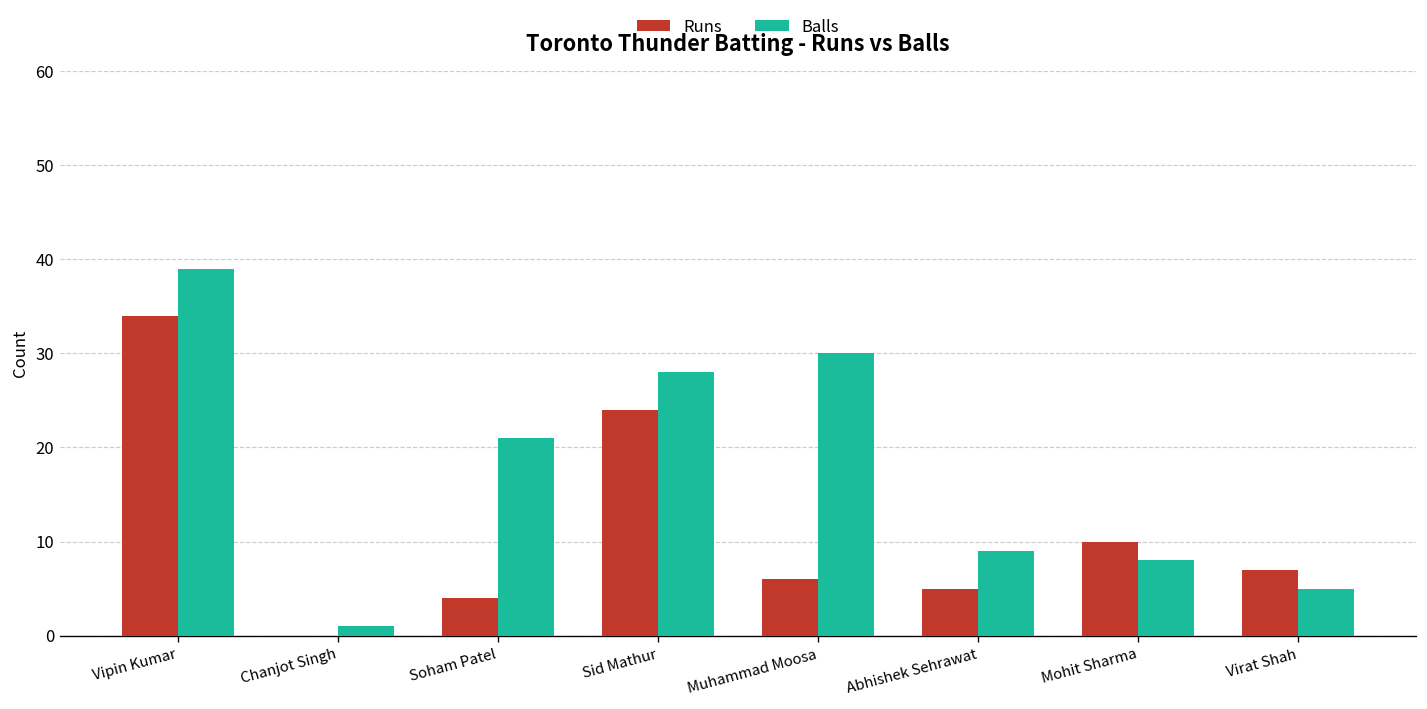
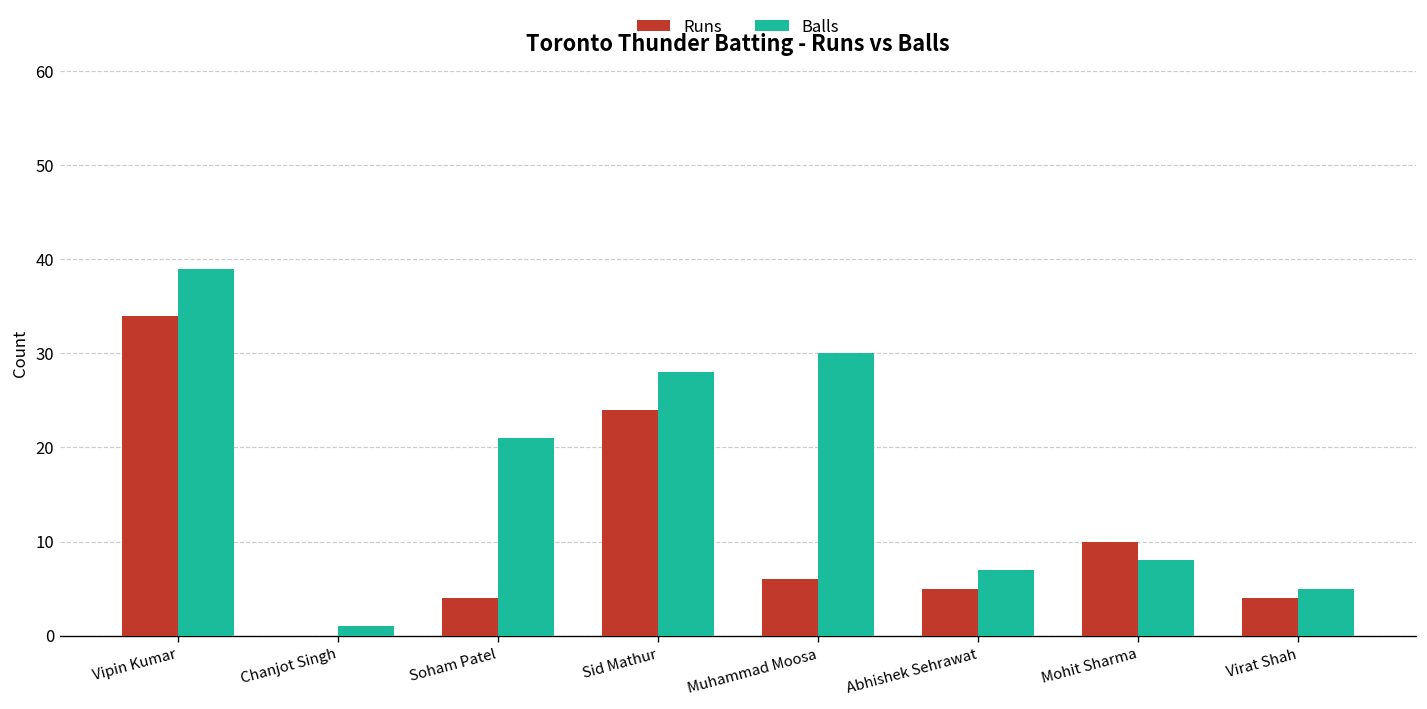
  {
    "Runs": {
      "Vipin Kumar": 34,
      "Chanjot Singh": 0,
      "Soham Patel": 4,
      "Sid Mathur": 24,
      "Muhammad Moosa": 6,
      "Abhishek Sehrawat": 5,
      "Mohit Sharma": 10,
-     "Virat Shah": 7
+     "Virat Shah": 4
    },
    "Balls": {
      "Vipin Kumar": 39,
      "Chanjot Singh": 1,
      "Soham Patel": 21,
      "Sid Mathur": 28,
      "Muhammad Moosa": 30,
-     "Abhishek Sehrawat": 9,
+     "Abhishek Sehrawat": 7,
      "Mohit Sharma": 8,
      "Virat Shah": 5
    }
  }
